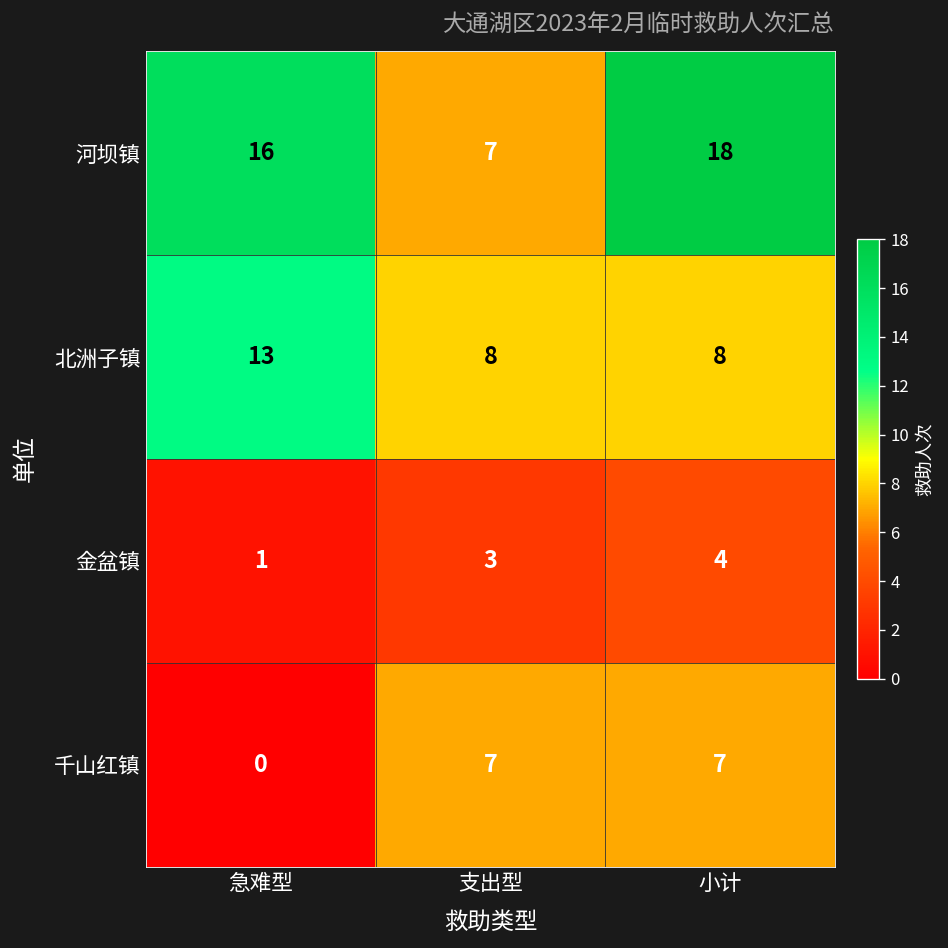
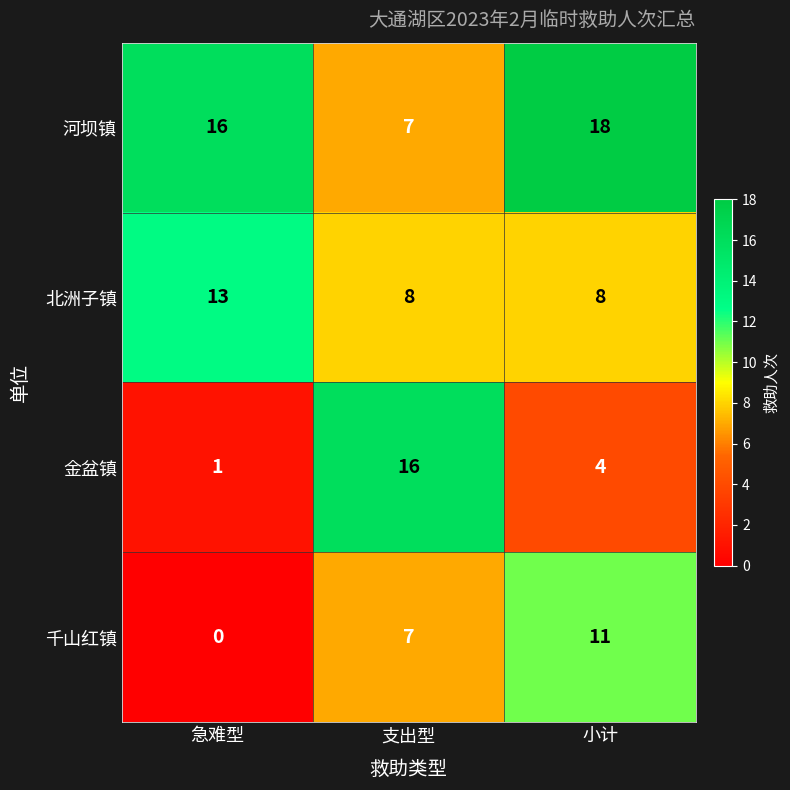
  {
    "河坝镇": {
      "急难型": 16,
      "支出型": 7,
      "小计": 18
    },
    "北洲子镇": {
      "急难型": 13,
      "支出型": 8,
      "小计": 8
    },
    "金盆镇": {
      "急难型": 1,
-     "支出型": 3,
+     "支出型": 16,
      "小计": 4
    },
    "千山红镇": {
      "急难型": 0,
      "支出型": 7,
-     "小计": 7
+     "小计": 11
    }
  }
